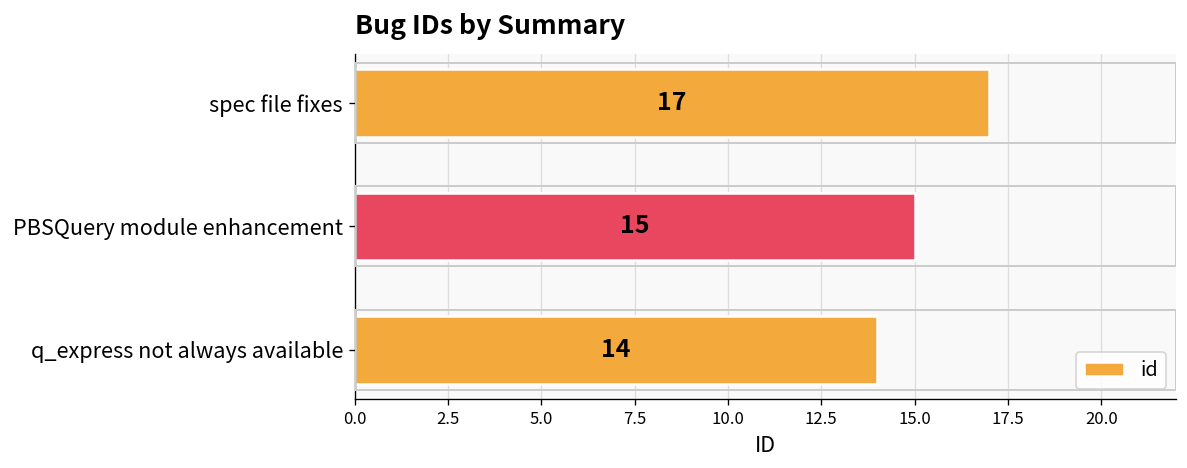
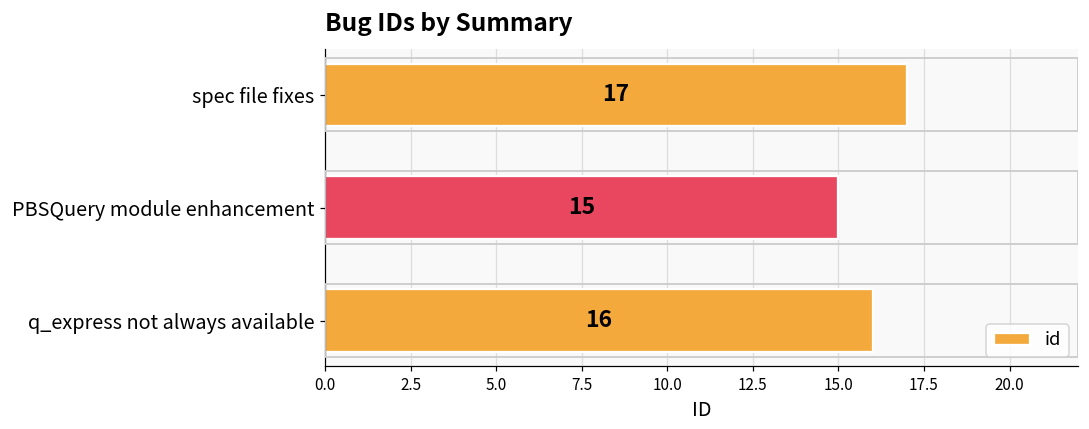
  {
    "spec file fixes": 17,
    "PBSQuery module enhancement": 15,
-   "q_express not always available": 14
+   "q_express not always available": 16
  }
